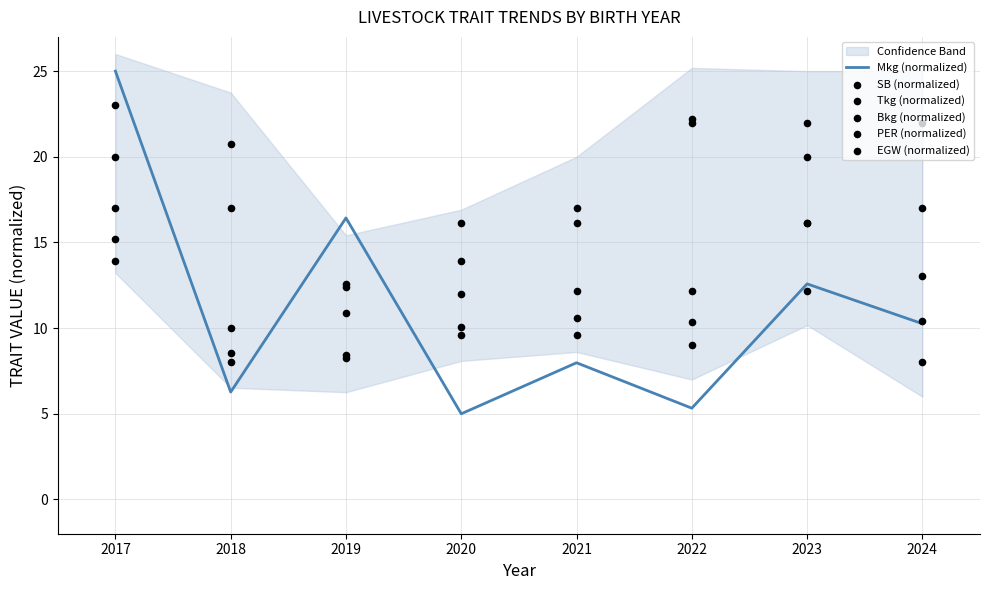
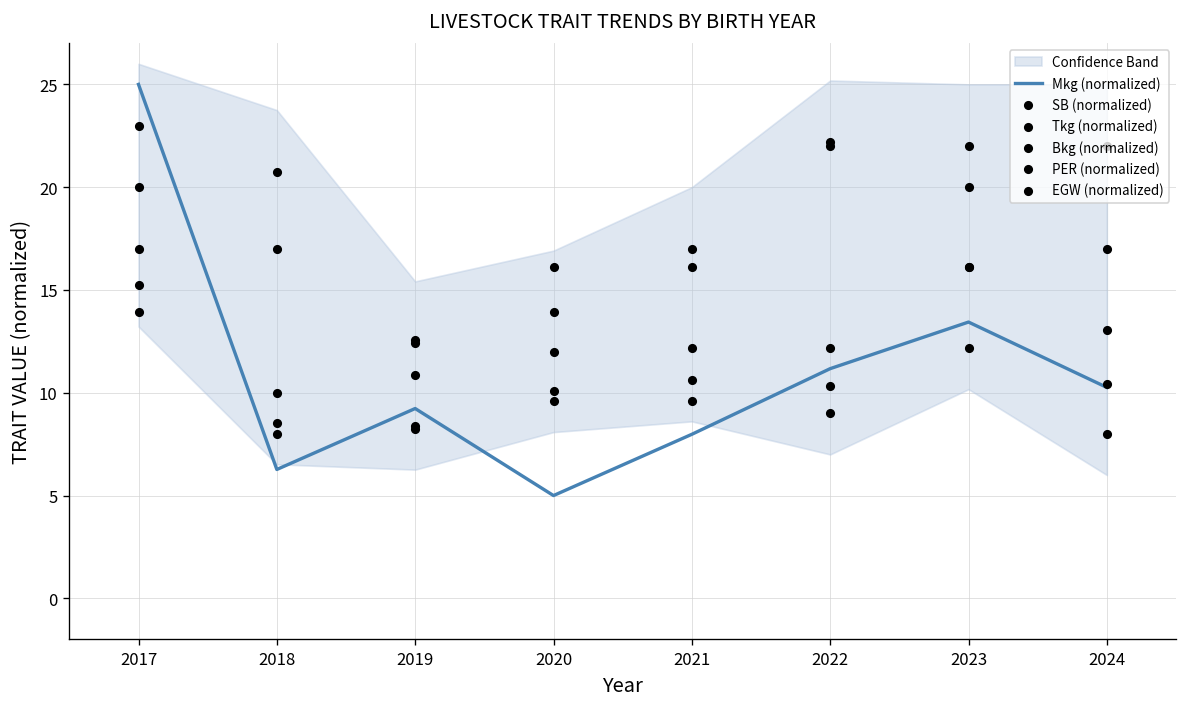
  {
    "Mkg (normalized)": {
      "2017": 25.0,
      "2018": 6.3,
-     "2019": 16.4,
+     "2019": 9.2,
      "2020": 5.0,
      "2021": 8.0,
-     "2022": 5.3,
-     "2023": 12.6,
+     "2022": 11.2,
+     "2023": 13.4,
      "2024": 10.3
    }
  }
